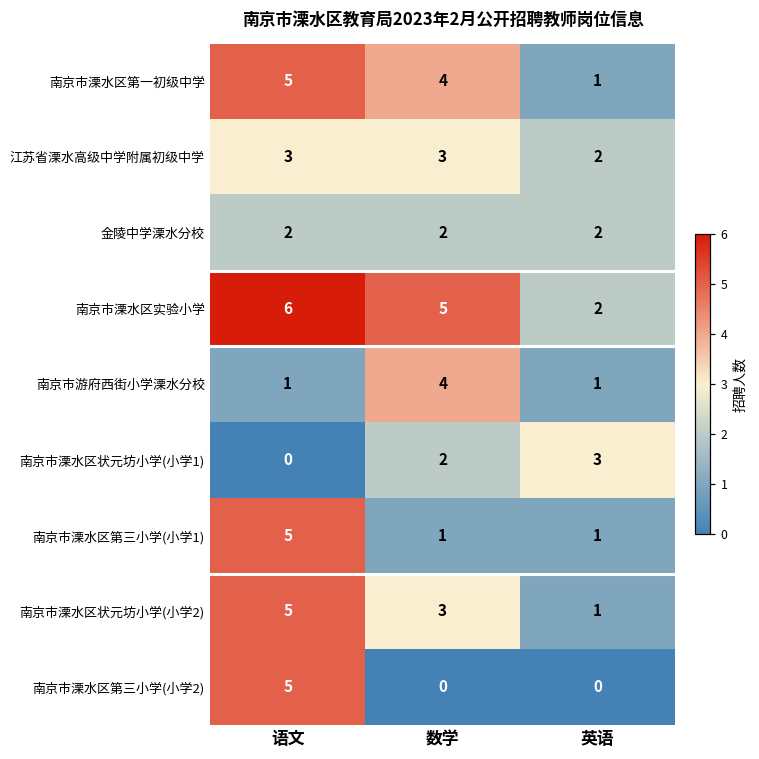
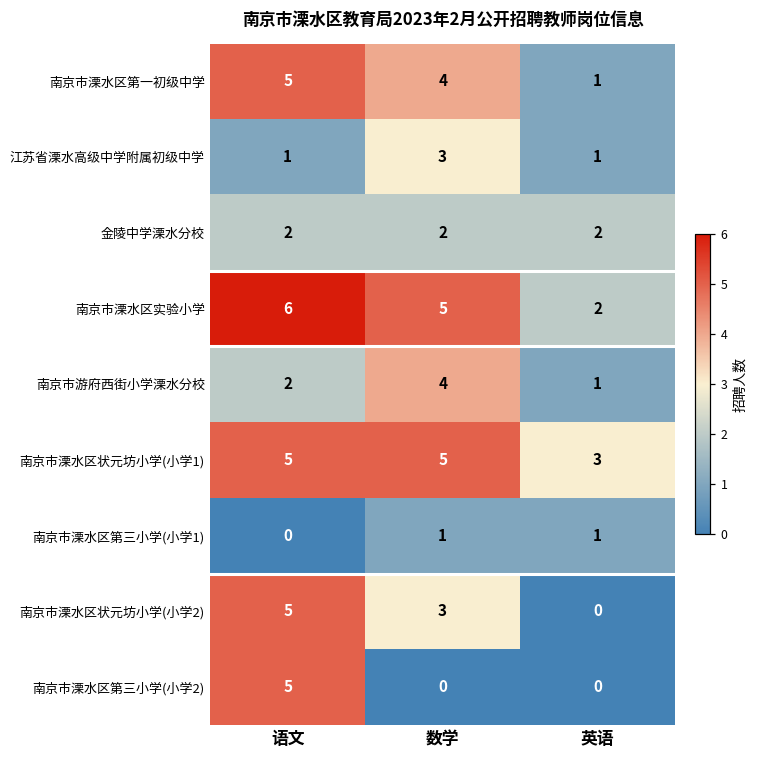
  {
    "南京市溧水区第一初级中学": {
      "语文": 5,
      "数学": 4,
      "英语": 1
    },
    "江苏省溧水高级中学附属初级中学": {
-     "语文": 3,
+     "语文": 1,
      "数学": 3,
-     "英语": 2
+     "英语": 1
    },
    "金陵中学溧水分校": {
      "语文": 2,
      "数学": 2,
      "英语": 2
    },
    "南京市溧水区实验小学": {
      "语文": 6,
      "数学": 5,
      "英语": 2
    },
    "南京市游府西街小学溧水分校": {
-     "语文": 1,
+     "语文": 2,
      "数学": 4,
      "英语": 1
    },
    "南京市溧水区状元坊小学(小学1)": {
-     "语文": 0,
-     "数学": 2,
+     "语文": 5,
+     "数学": 5,
      "英语": 3
    },
    "南京市溧水区第三小学(小学1)": {
-     "语文": 5,
+     "语文": 0,
      "数学": 1,
      "英语": 1
    },
    "南京市溧水区状元坊小学(小学2)": {
      "语文": 5,
      "数学": 3,
-     "英语": 1
+     "英语": 0
    },
    "南京市溧水区第三小学(小学2)": {
      "语文": 5,
      "数学": 0,
      "英语": 0
    }
  }
